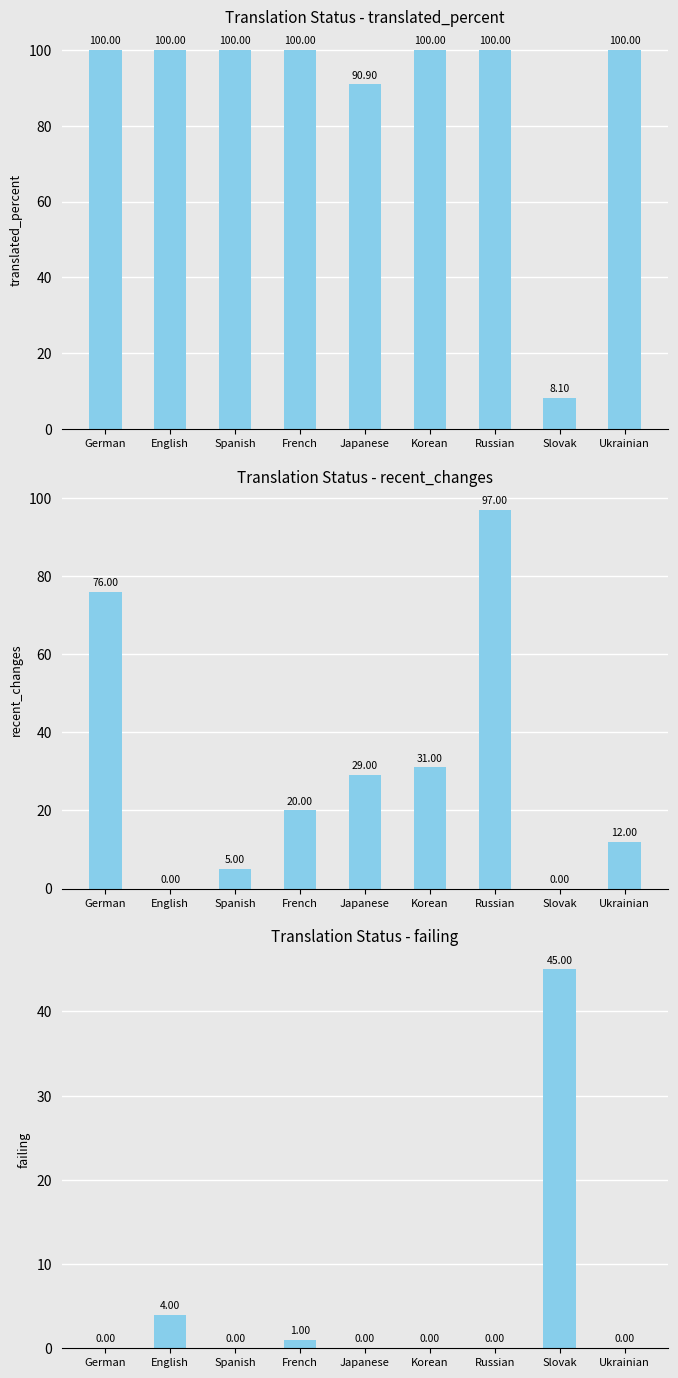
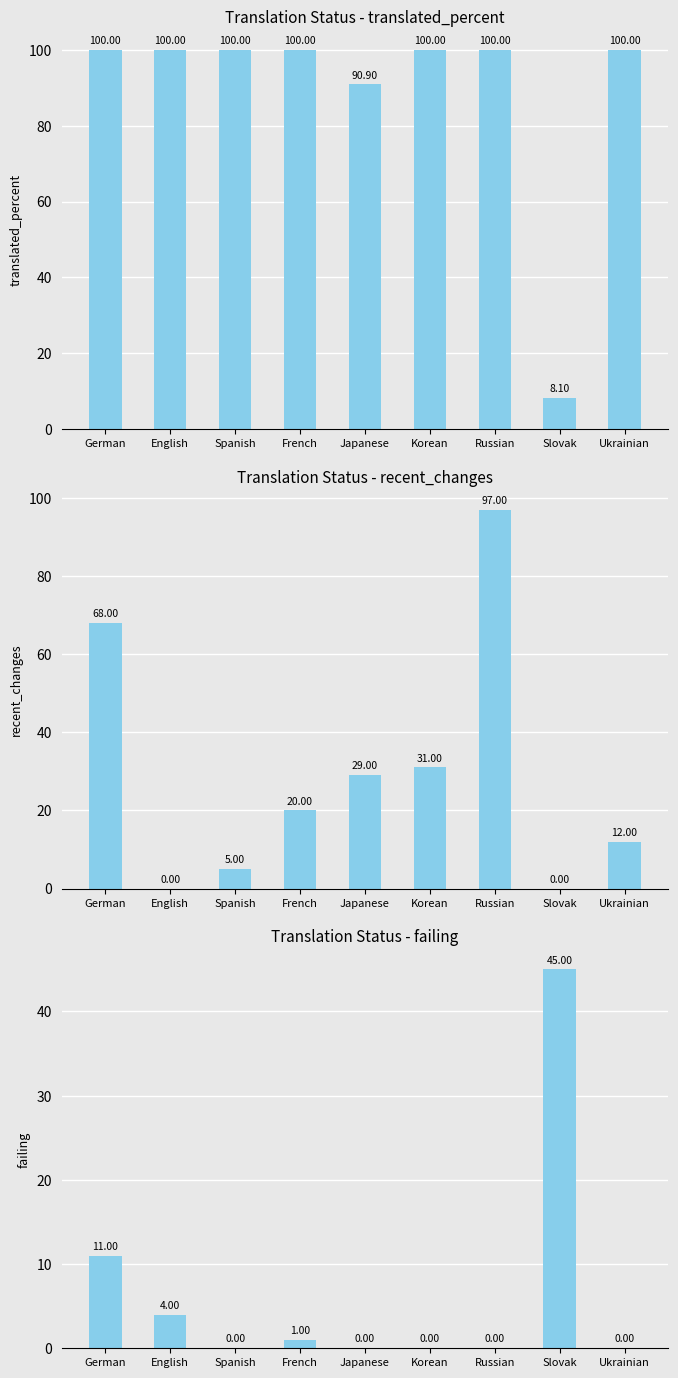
  {
    "Translation Status - translated_percent": {
      "German": 100.00,
      "English": 100.00,
      "Spanish": 100.00,
      "French": 100.00,
      "Japanese": 90.90,
      "Korean": 100.00,
      "Russian": 100.00,
      "Slovak": 8.10,
      "Ukrainian": 100.00
    },
    "Translation Status - recent_changes": {
-     "German": 76.00,
+     "German": 68.00,
      "English": 0.00,
      "Spanish": 5.00,
      "French": 20.00,
      "Japanese": 29.00,
      "Korean": 31.00,
      "Russian": 97.00,
      "Slovak": 0.00,
      "Ukrainian": 12.00
    },
    "Translation Status - failing": {
-     "German": 0.00,
+     "German": 11.00,
      "English": 4.00,
      "Spanish": 0.00,
      "French": 1.00,
      "Japanese": 0.00,
      "Korean": 0.00,
      "Russian": 0.00,
      "Slovak": 45.00,
      "Ukrainian": 0.00
    }
  }
